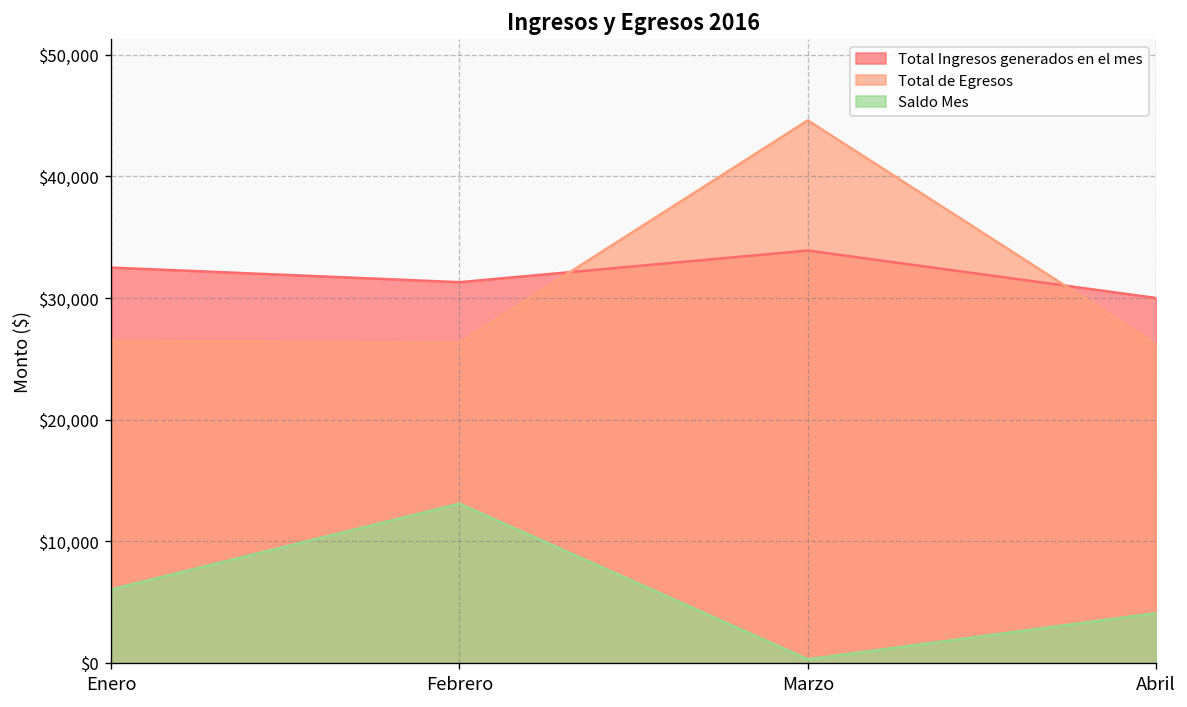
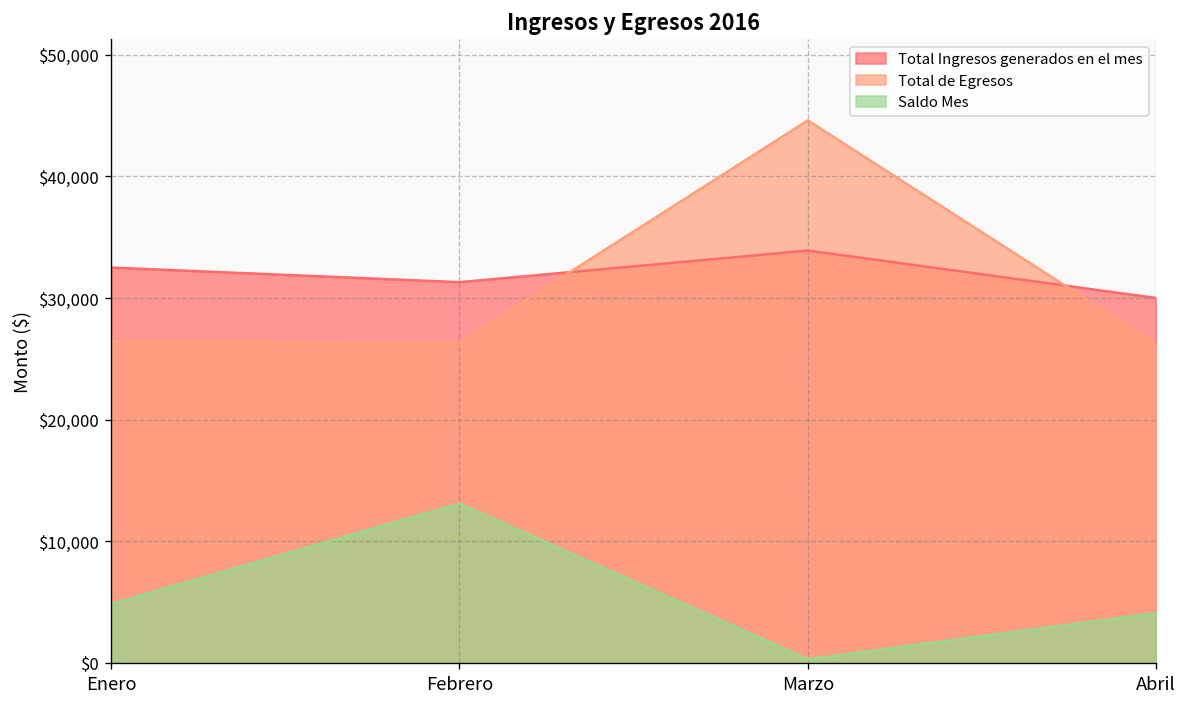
  {
    "Saldo Mes": {
-     "Enero": "$6,000",
+     "Enero": "$4,900",
      "Febrero": "$13,100",
      "Marzo": "$300",
      "Abril": "$4,100"
    }
  }
